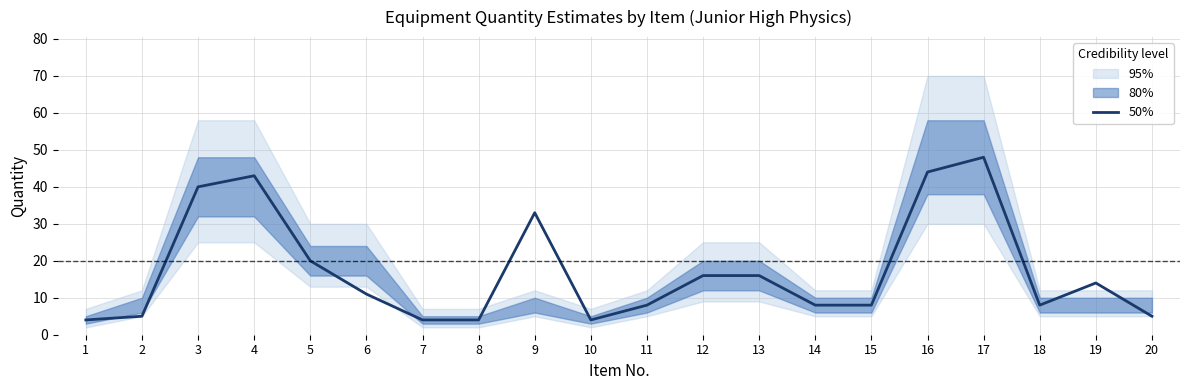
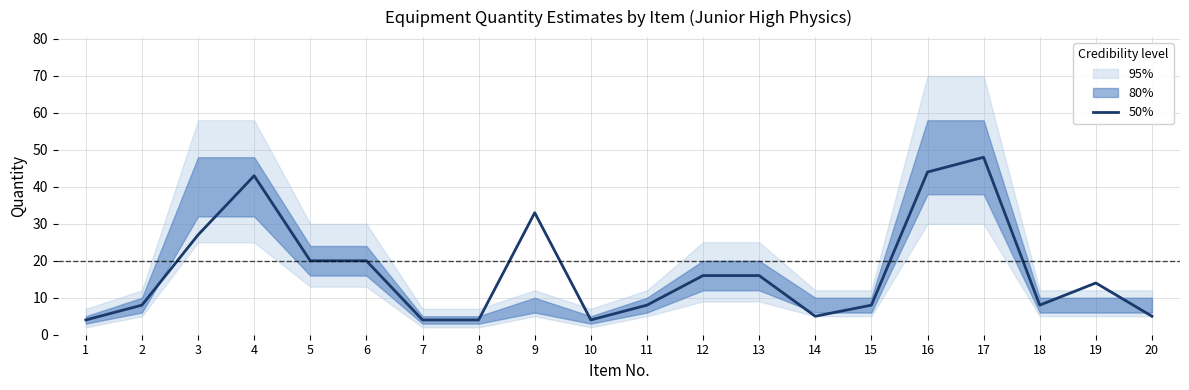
  {
    "50%": {
      "1": 4,
-     "2": 5,
-     "3": 40,
+     "2": 8,
+     "3": 27,
      "4": 43,
      "5": 20,
-     "6": 11,
+     "6": 20,
      "7": 4,
      "8": 4,
      "9": 33,
      "10": 4,
      "11": 8,
      "12": 16,
      "13": 16,
-     "14": 8,
+     "14": 5,
      "15": 8,
      "16": 44,
      "17": 48,
      "18": 8,
      "19": 14,
      "20": 5
    }
  }
